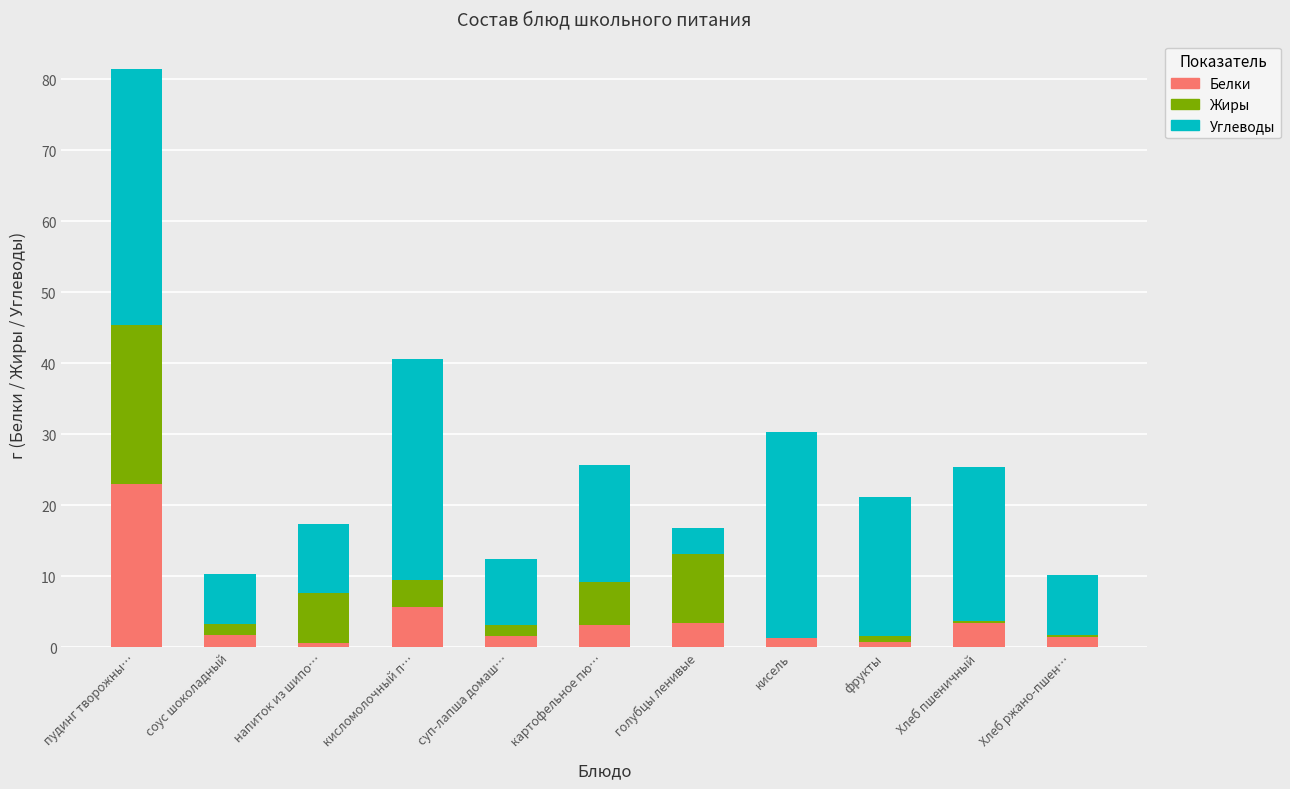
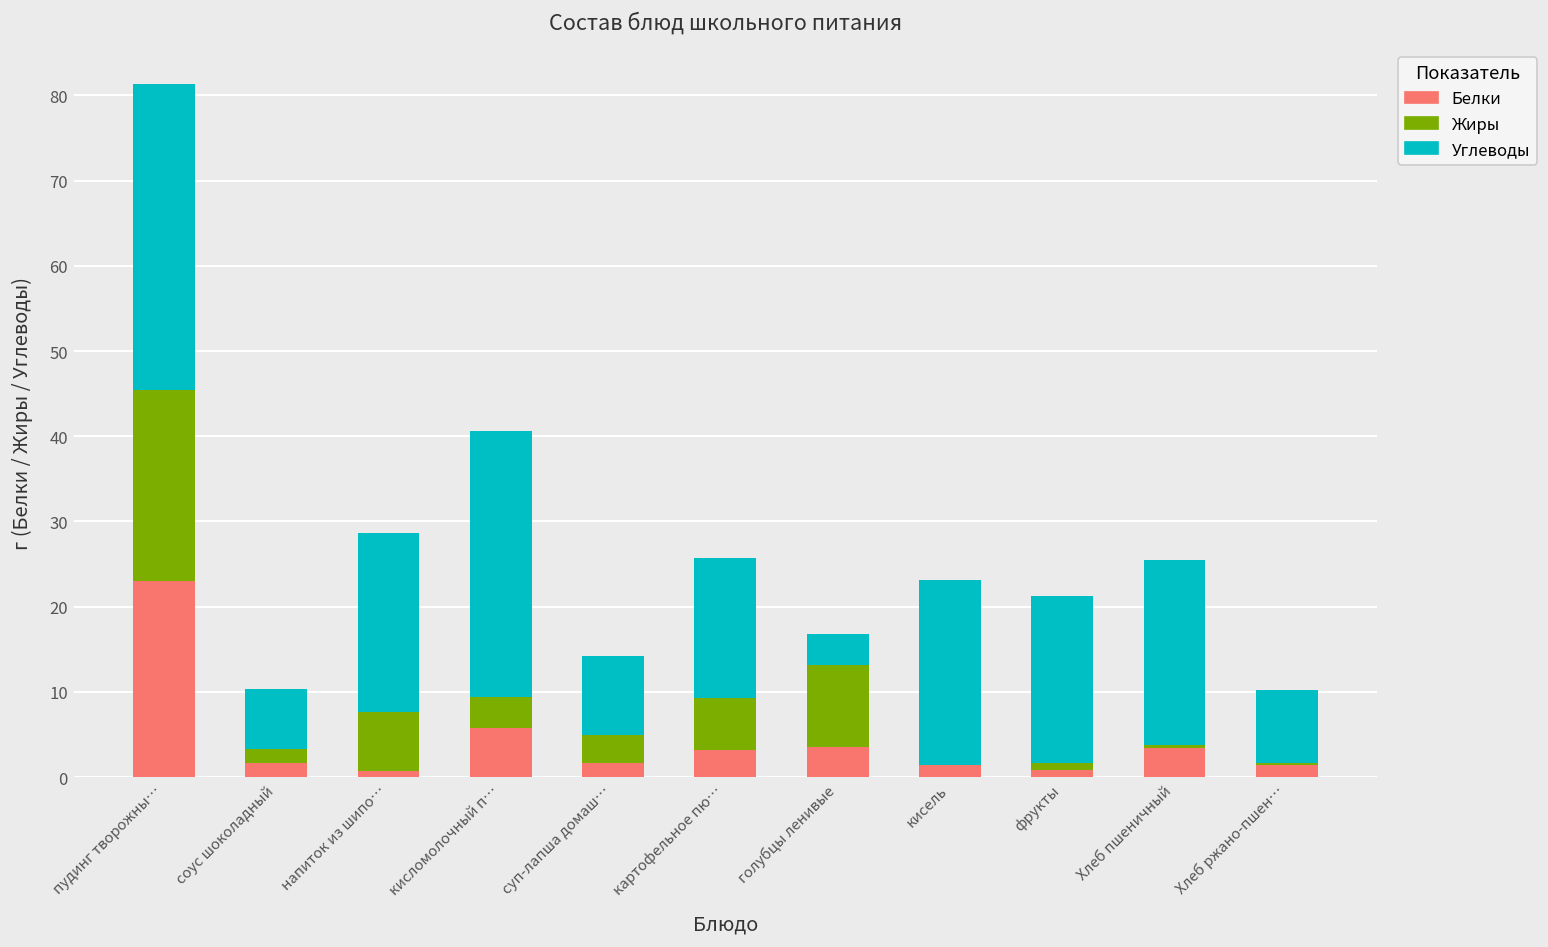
  {
    "Белки": {
      "пудинг творожны…": 23,
      "соус шоколадный": 2,
      "напиток из шипо…": 1,
      "кисломолочный п…": 6,
      "суп-лапша домаш…": 2,
      "картофельное пю…": 3,
      "голубцы ленивые": 4,
      "кисель": 1,
      "фрукты": 1,
      "Хлеб пшеничный": 3,
      "Хлеб ржано-пшен…": 1
    },
    "Жиры": {
      "пудинг творожны…": 22,
      "соус шоколадный": 2,
      "напиток из шипо…": 7,
      "кисломолочный п…": 4,
-     "суп-лапша домаш…": 2,
+     "суп-лапша домаш…": 3,
      "картофельное пю…": 6,
      "голубцы ленивые": 10,
      "кисель": 0,
      "фрукты": 1,
      "Хлеб пшеничный": 0
    },
    "Углеводы": {
      "пудинг творожны…": 36,
      "соус шоколадный": 7,
-     "напиток из шипо…": 10,
+     "напиток из шипо…": 21,
      "кисломолочный п…": 31,
      "суп-лапша домаш…": 9,
      "картофельное пю…": 16,
      "голубцы ленивые": 4,
-     "кисель": 29,
+     "кисель": 22,
      "фрукты": 20,
      "Хлеб пшеничный": 22,
      "Хлеб ржано-пшен…": 9
    }
  }
